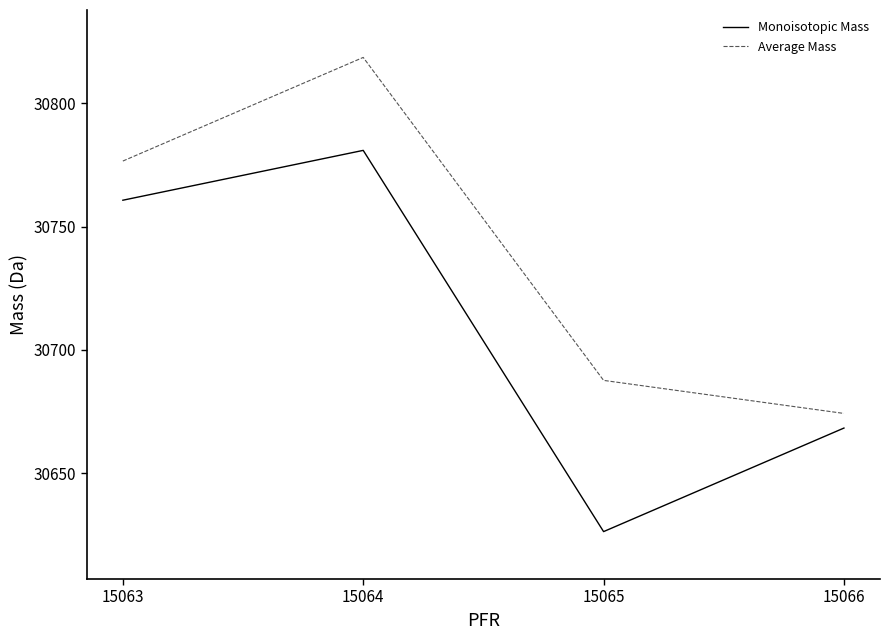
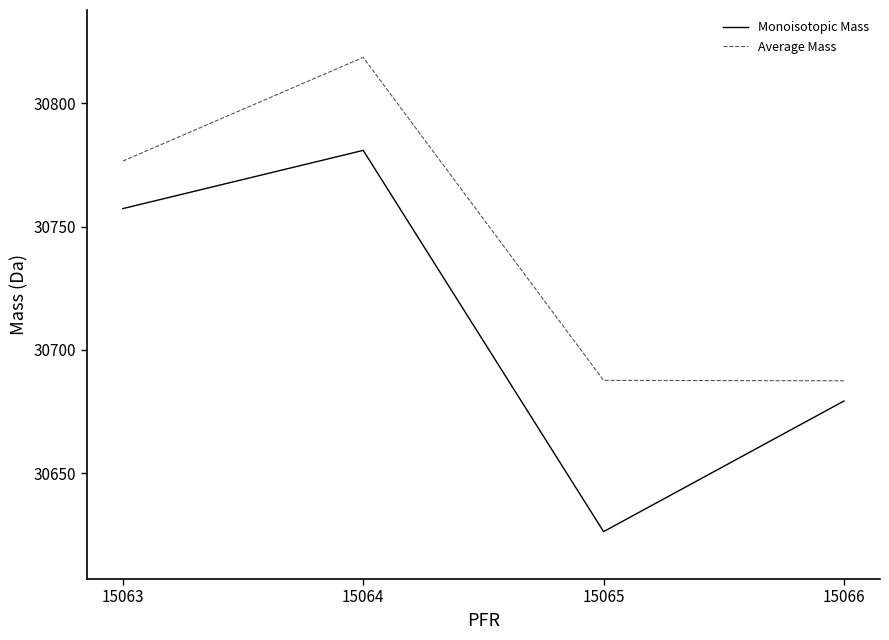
  {
    "Monoisotopic Mass": {
-     "15063": 30761,
+     "15063": 30757,
      "15064": 30781,
      "15065": 30626,
-     "15066": 30668
+     "15066": 30679
    },
    "Average Mass": {
      "15063": 30777,
      "15064": 30819,
      "15065": 30688,
-     "15066": 30674
+     "15066": 30687
    }
  }
